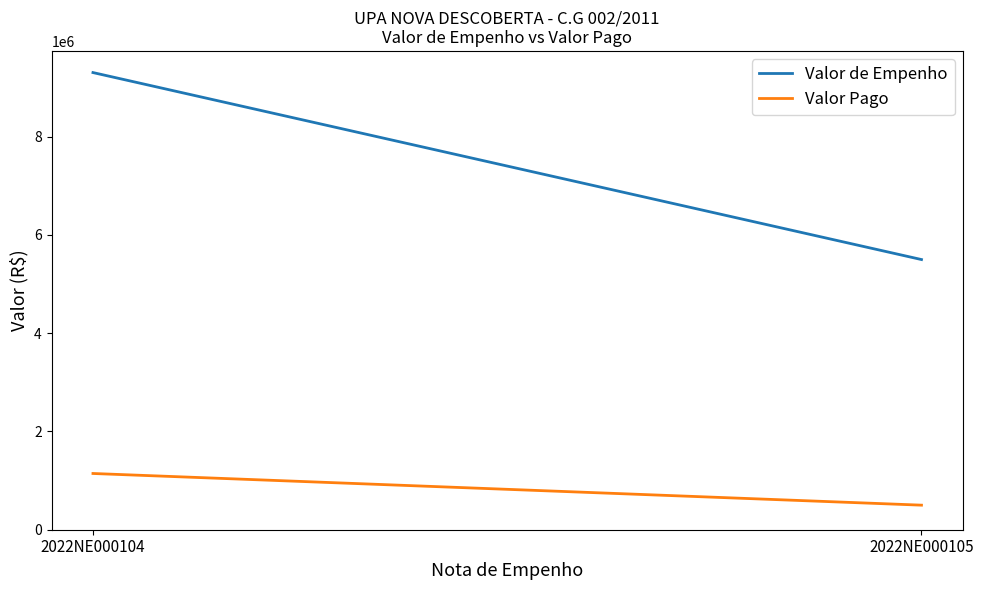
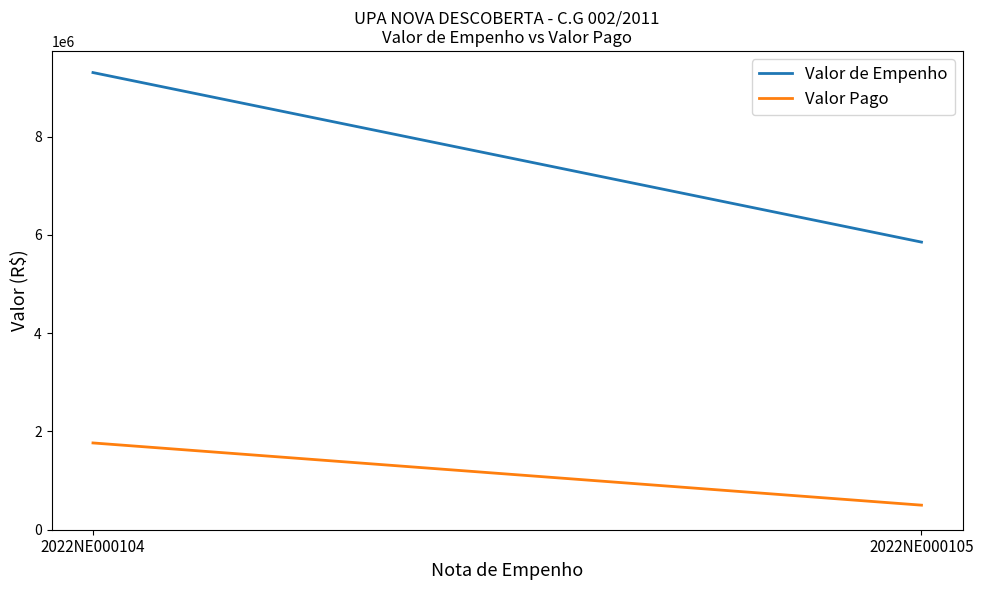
  {
    "Valor de Empenho": {
      "2022NE000104": 9300000,
-     "2022NE000105": 5500000
+     "2022NE000105": 5900000
    },
    "Valor Pago": {
-     "2022NE000104": 1100000,
+     "2022NE000104": 1800000,
      "2022NE000105": 500000
    }
  }
